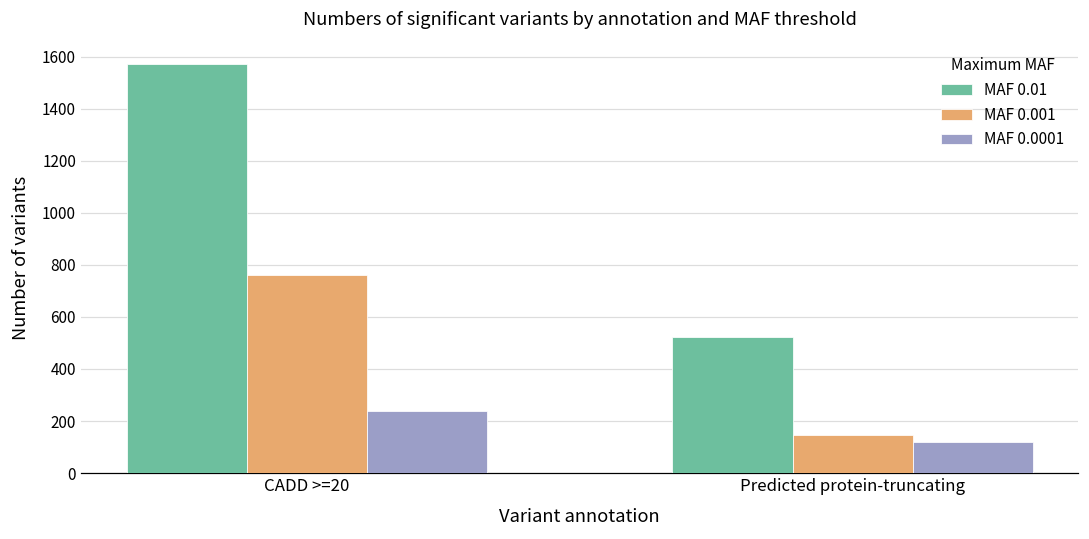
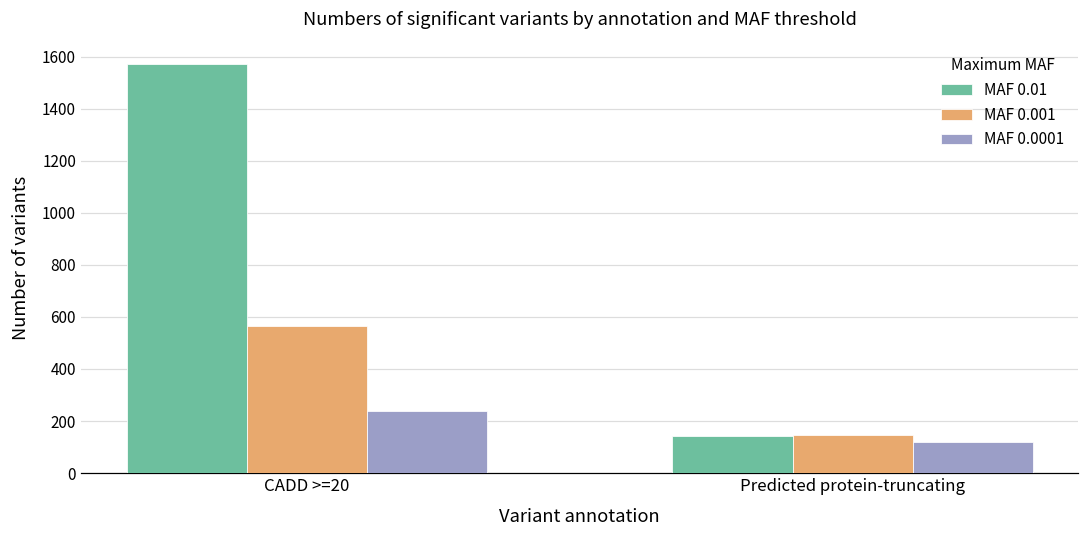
  {
    "MAF 0.01": {
      "CADD >=20": 1570,
-     "Predicted protein-truncating": 520
+     "Predicted protein-truncating": 140
    },
    "MAF 0.001": {
-     "CADD >=20": 760,
+     "CADD >=20": 570,
      "Predicted protein-truncating": 150
    },
    "MAF 0.0001": {
      "CADD >=20": 240,
      "Predicted protein-truncating": 120
    }
  }
